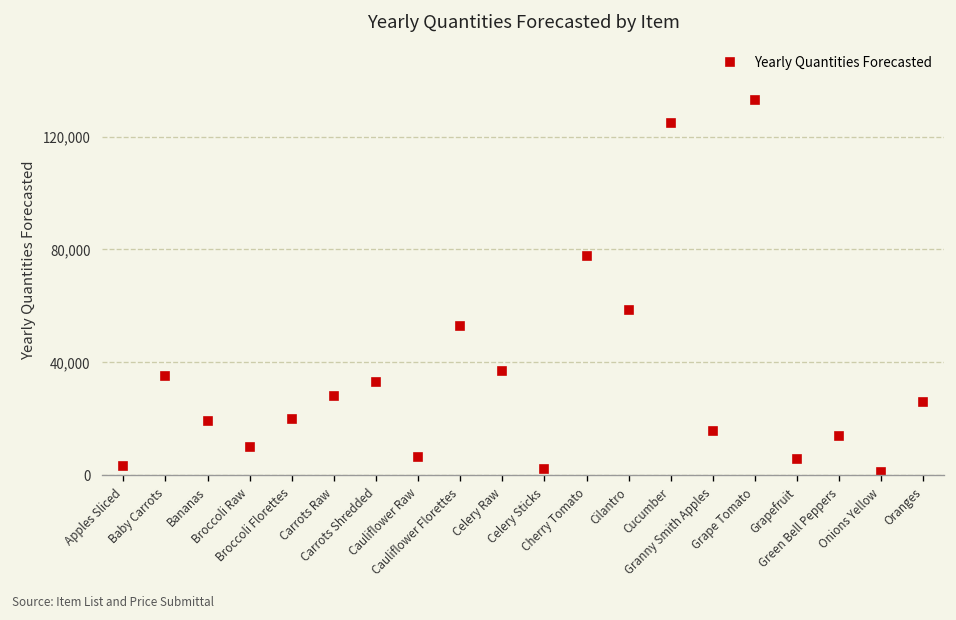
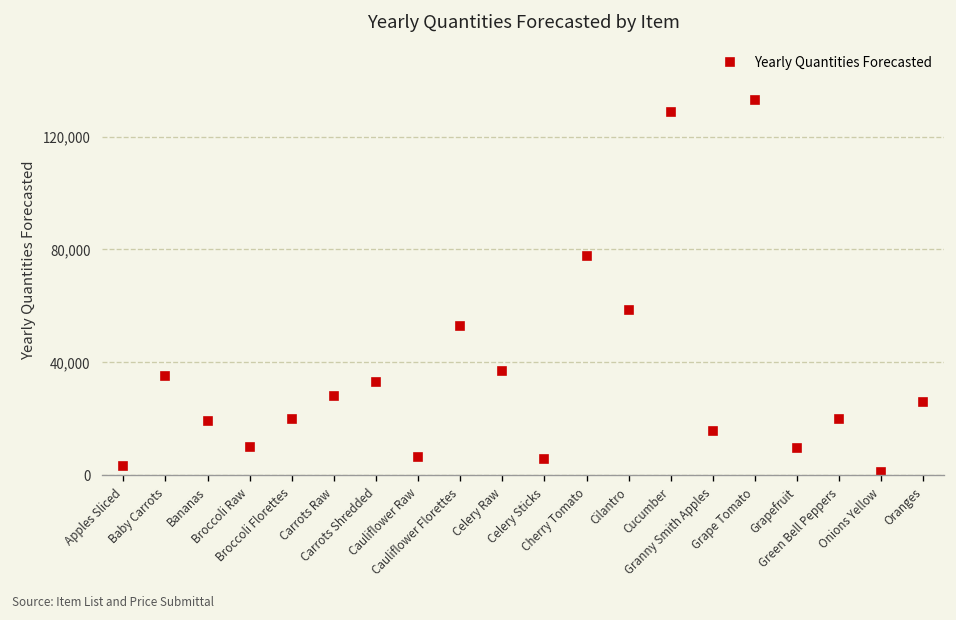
  {
    "Apples Sliced": "3,000",
    "Baby Carrots": "35,000",
    "Bananas": "19,000",
    "Broccoli Raw": "10,000",
    "Broccoli Florettes": "20,000",
    "Carrots Raw": "28,000",
    "Carrots Shredded": "33,000",
    "Cauliflower Raw": "7,000",
    "Cauliflower Florettes": "53,000",
    "Celery Raw": "37,000",
-   "Celery Sticks": "2,000",
+   "Celery Sticks": "6,000",
    "Cherry Tomato": "78,000",
    "Cilantro": "59,000",
-   "Cucumber": "125,000",
+   "Cucumber": "129,000",
    "Granny Smith Apples": "16,000",
    "Grape Tomato": "133,000",
-   "Grapefruit": "6,000",
-   "Green Bell Peppers": "14,000",
+   "Grapefruit": "10,000",
+   "Green Bell Peppers": "20,000",
    "Onions Yellow": "1,000",
    "Oranges": "26,000"
  }
